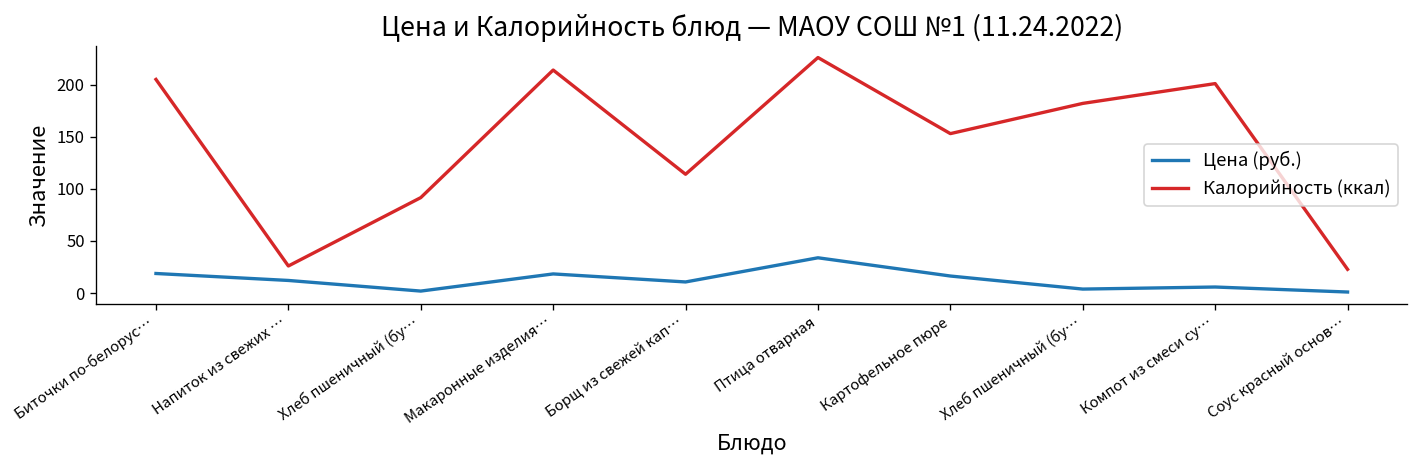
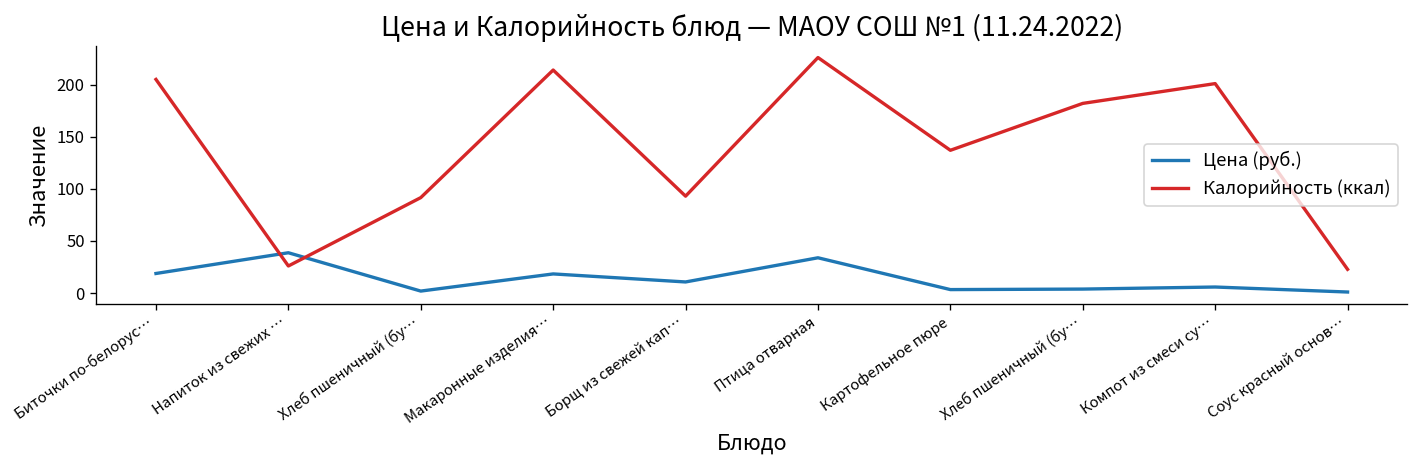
  {
    "Цена (руб.)": {
      "Биточки по-белорус…": 20,
-     "Напиток из свежих …": 10,
+     "Напиток из свежих …": 40,
      "Макаронные изделия…": 20,
      "Борщ из свежей кап…": 10,
      "Птица отварная": 30,
-     "Картофельное пюре": 20,
+     "Картофельное пюре": 0,
      "Компот из смеси су…": 10,
      "Соус красный основ…": 0
    },
    "Калорийность (ккал)": {
      "Биточки по-белорус…": 210,
      "Напиток из свежих …": 30,
      "Макаронные изделия…": 210,
-     "Борщ из свежей кап…": 110,
+     "Борщ из свежей кап…": 90,
      "Птица отварная": 230,
-     "Картофельное пюре": 150,
+     "Картофельное пюре": 140,
      "Компот из смеси су…": 200,
      "Соус красный основ…": 20
    }
  }
